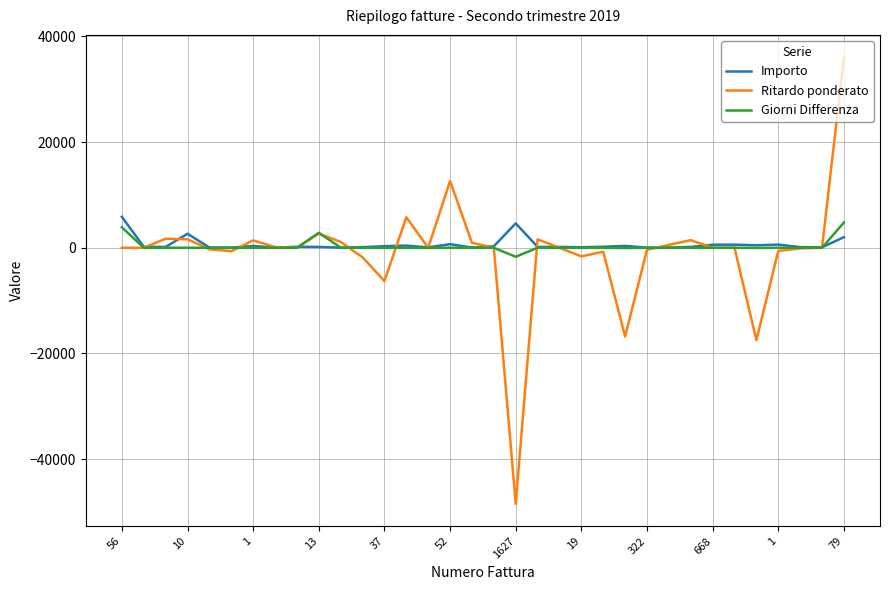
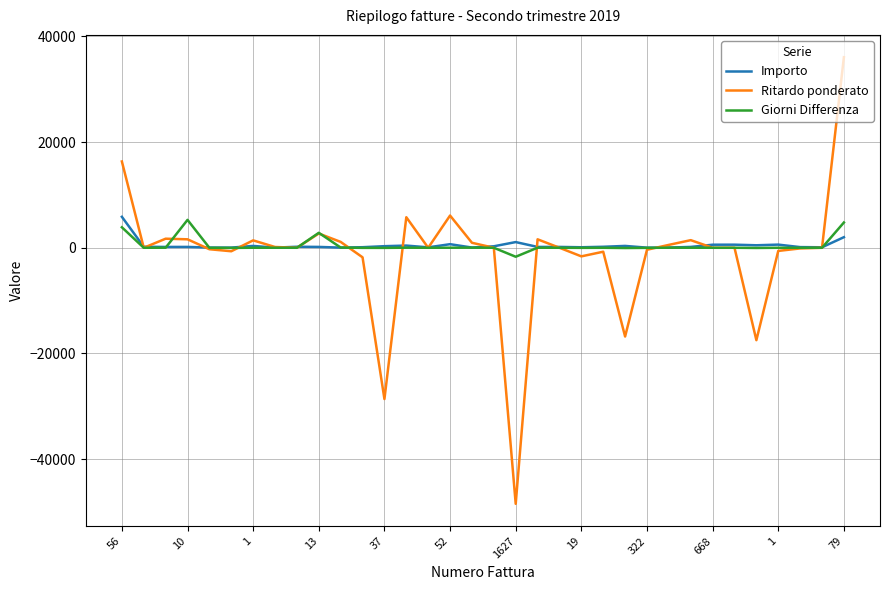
  {
    "Importo": {
      "56": 6000,
-     "10": 3000,
+     "10": 0,
      "13": 0,
      "52": 1000,
-     "1627": 5000,
+     "1627": 1000,
      "668": 1000,
      "79": 2000
    },
    "Ritardo ponderato": {
-     "56": 0,
+     "56": 16000,
      "10": 2000,
-     "37": -6000,
-     "52": 13000,
+     "37": -29000,
+     "52": 6000,
      "1627": -48000
    },
    "Giorni Differenza": {
      "56": 4000,
-     "10": 0,
+     "10": 5000,
      "52": 0,
      "1627": -2000,
      "79": 5000
    }
  }
